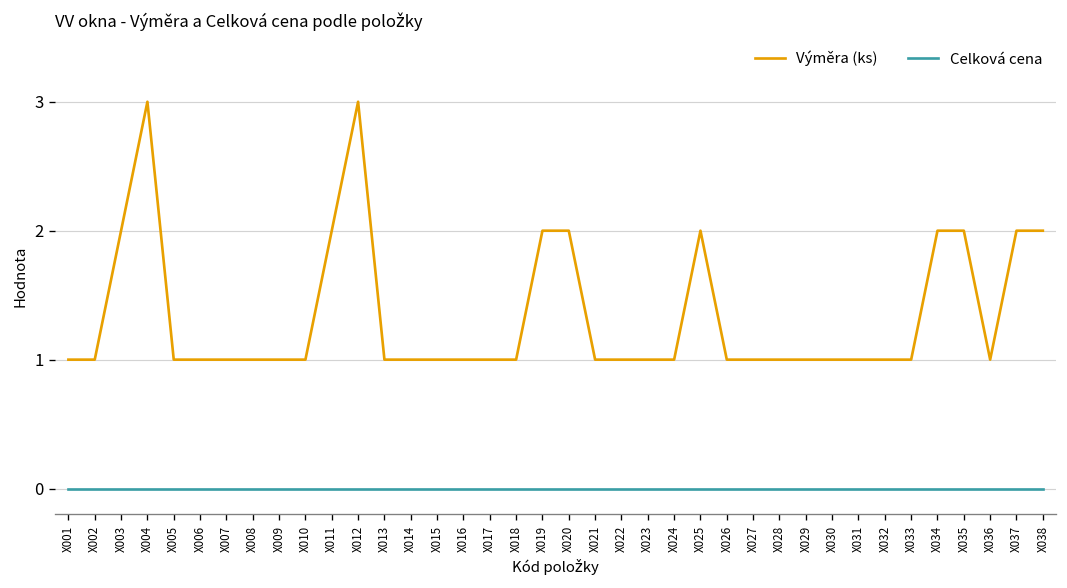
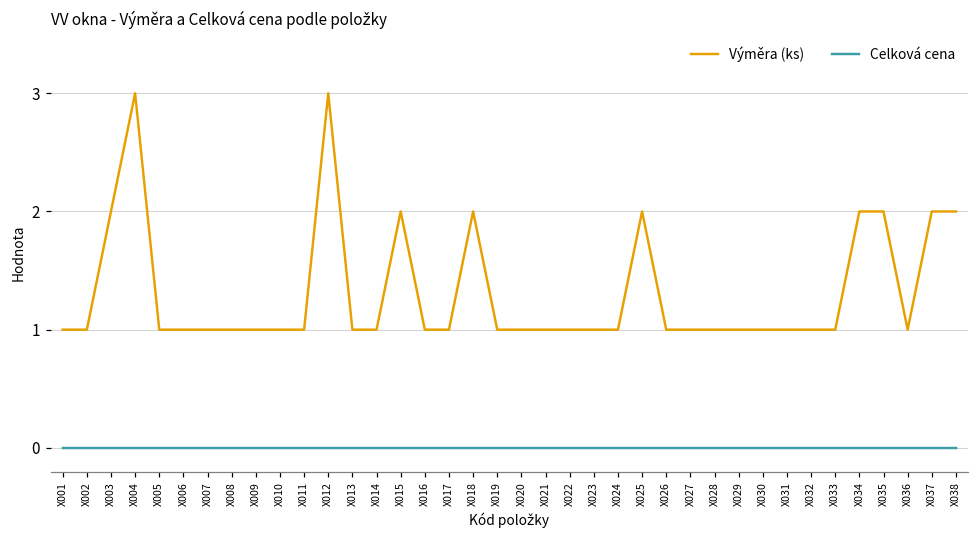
  {
    "Výměra (ks)": {
      "X001": 1,
      "X002": 1,
      "X003": 2,
      "X004": 3,
      "X005": 1,
      "X006": 1,
      "X007": 1,
      "X008": 1,
      "X009": 1,
      "X010": 1,
-     "X011": 2,
+     "X011": 1,
      "X012": 3,
      "X013": 1,
      "X014": 1,
-     "X015": 1,
+     "X015": 2,
      "X016": 1,
      "X017": 1,
-     "X018": 1,
-     "X019": 2,
-     "X020": 2,
+     "X018": 2,
+     "X019": 1,
+     "X020": 1,
      "X021": 1,
      "X022": 1,
      "X023": 1,
      "X024": 1,
      "X025": 2,
      "X026": 1,
      "X027": 1,
      "X028": 1,
      "X029": 1,
      "X030": 1,
      "X031": 1,
      "X032": 1,
      "X033": 1,
      "X034": 2,
      "X035": 2,
      "X036": 1,
      "X037": 2,
      "X038": 2
    },
    "Celková cena": {
      "X001": 0,
      "X002": 0,
      "X003": 0,
      "X004": 0,
      "X005": 0,
      "X006": 0,
      "X007": 0,
      "X008": 0,
      "X009": 0,
      "X010": 0,
      "X011": 0,
      "X012": 0,
      "X013": 0,
      "X014": 0,
      "X015": 0,
      "X016": 0,
      "X017": 0,
      "X018": 0,
      "X019": 0,
      "X020": 0,
      "X021": 0,
      "X022": 0,
      "X023": 0,
      "X024": 0,
      "X025": 0,
      "X026": 0,
      "X027": 0,
      "X028": 0,
      "X029": 0,
      "X030": 0,
      "X031": 0,
      "X032": 0,
      "X033": 0,
      "X034": 0,
      "X035": 0,
      "X036": 0,
      "X037": 0,
      "X038": 0
    }
  }
